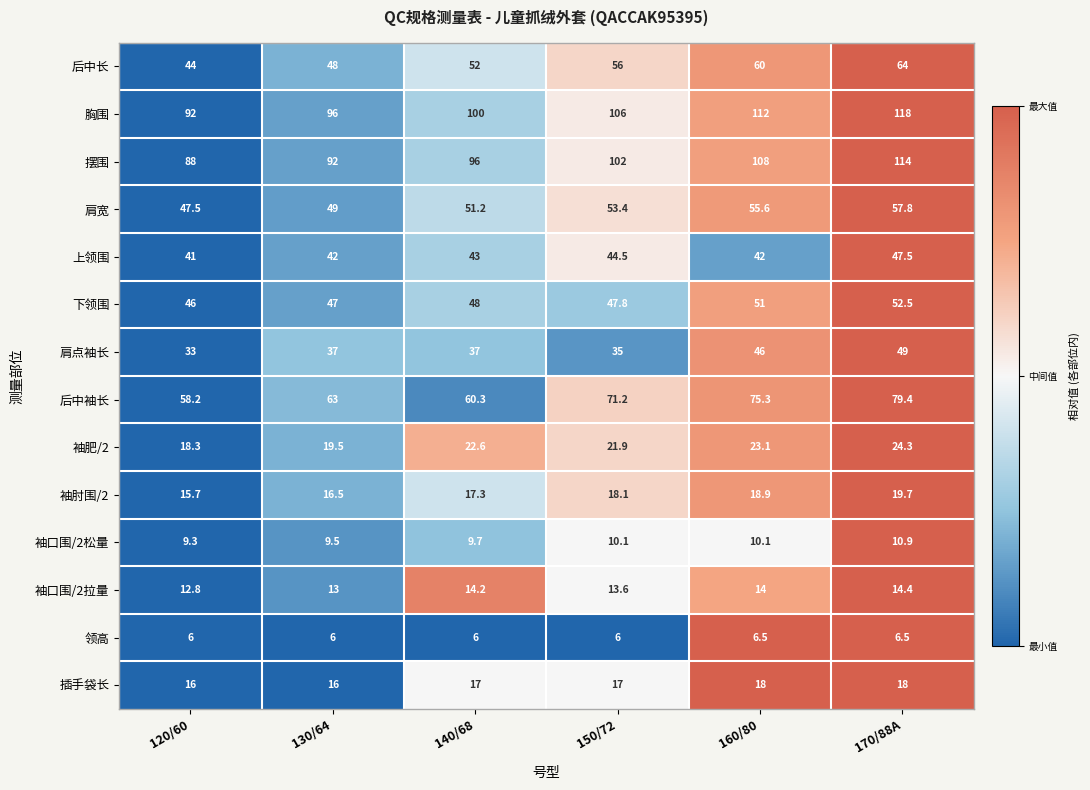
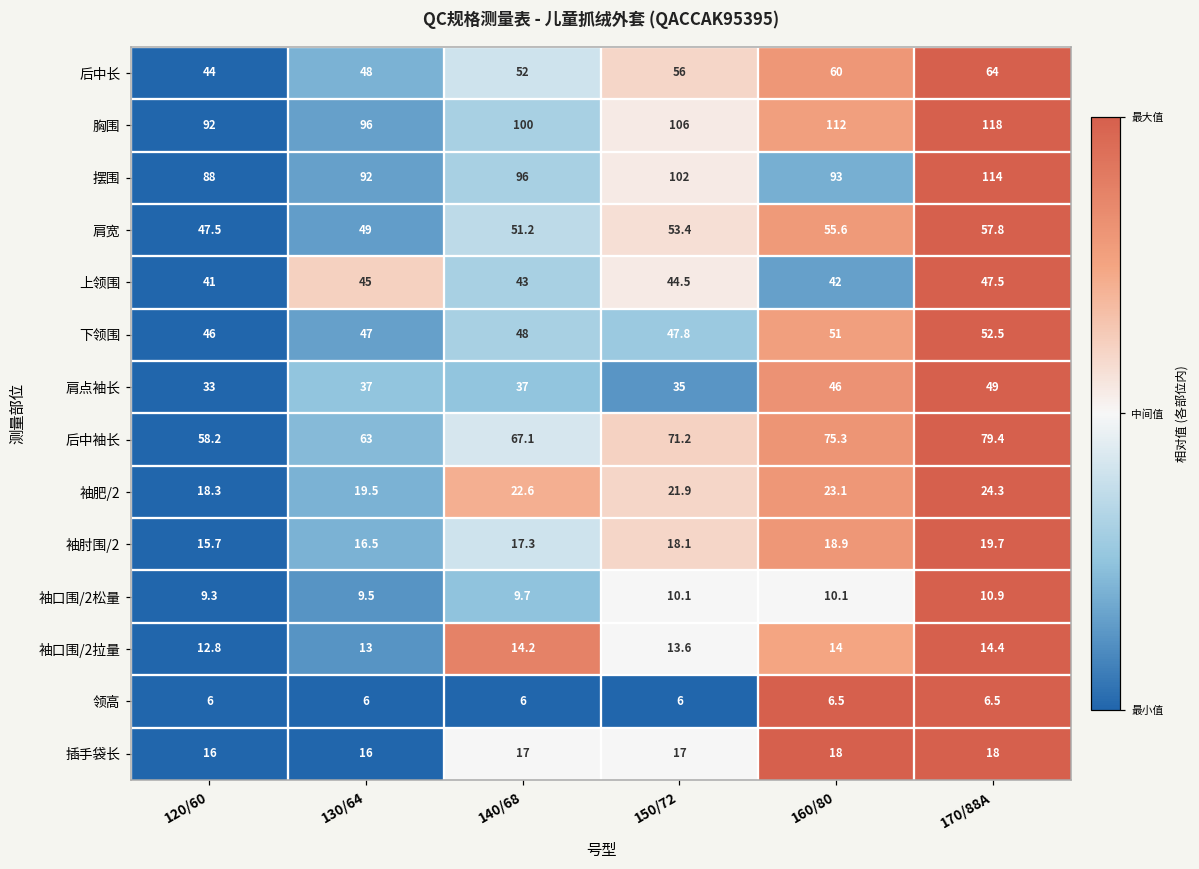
  {
    "后中长": {
      "120/60": 44,
      "130/64": 48,
      "140/68": 52,
      "150/72": 56,
      "160/80": 60,
      "170/88A": 64
    },
    "胸围": {
      "120/60": 92,
      "130/64": 96,
      "140/68": 100,
      "150/72": 106,
      "160/80": 112,
      "170/88A": 118
    },
    "摆围": {
      "120/60": 88,
      "130/64": 92,
      "140/68": 96,
      "150/72": 102,
-     "160/80": 108,
+     "160/80": 93,
      "170/88A": 114
    },
    "肩宽": {
      "120/60": 47.5,
      "130/64": 49,
      "140/68": 51.2,
      "150/72": 53.4,
      "160/80": 55.6,
      "170/88A": 57.8
    },
    "上领围": {
      "120/60": 41,
-     "130/64": 42,
+     "130/64": 45,
      "140/68": 43,
      "150/72": 44.5,
      "160/80": 42,
      "170/88A": 47.5
    },
    "下领围": {
      "120/60": 46,
      "130/64": 47,
      "140/68": 48,
      "150/72": 47.8,
      "160/80": 51,
      "170/88A": 52.5
    },
    "肩点袖长": {
      "120/60": 33,
      "130/64": 37,
      "140/68": 37,
      "150/72": 35,
      "160/80": 46,
      "170/88A": 49
    },
    "后中袖长": {
      "120/60": 58.2,
      "130/64": 63,
-     "140/68": 60.3,
+     "140/68": 67.1,
      "150/72": 71.2,
      "160/80": 75.3,
      "170/88A": 79.4
    },
    "袖肥/2": {
      "120/60": 18.3,
      "130/64": 19.5,
      "140/68": 22.6,
      "150/72": 21.9,
      "160/80": 23.1,
      "170/88A": 24.3
    },
    "袖肘围/2": {
      "120/60": 15.7,
      "130/64": 16.5,
      "140/68": 17.3,
      "150/72": 18.1,
      "160/80": 18.9,
      "170/88A": 19.7
    },
    "袖口围/2松量": {
      "120/60": 9.3,
      "130/64": 9.5,
      "140/68": 9.7,
      "150/72": 10.1,
      "160/80": 10.1,
      "170/88A": 10.9
    },
    "袖口围/2拉量": {
      "120/60": 12.8,
      "130/64": 13,
      "140/68": 14.2,
      "150/72": 13.6,
      "160/80": 14,
      "170/88A": 14.4
    },
    "领高": {
      "120/60": 6,
      "130/64": 6,
      "140/68": 6,
      "150/72": 6,
      "160/80": 6.5,
      "170/88A": 6.5
    },
    "插手袋长": {
      "120/60": 16,
      "130/64": 16,
      "140/68": 17,
      "150/72": 17,
      "160/80": 18,
      "170/88A": 18
    }
  }
